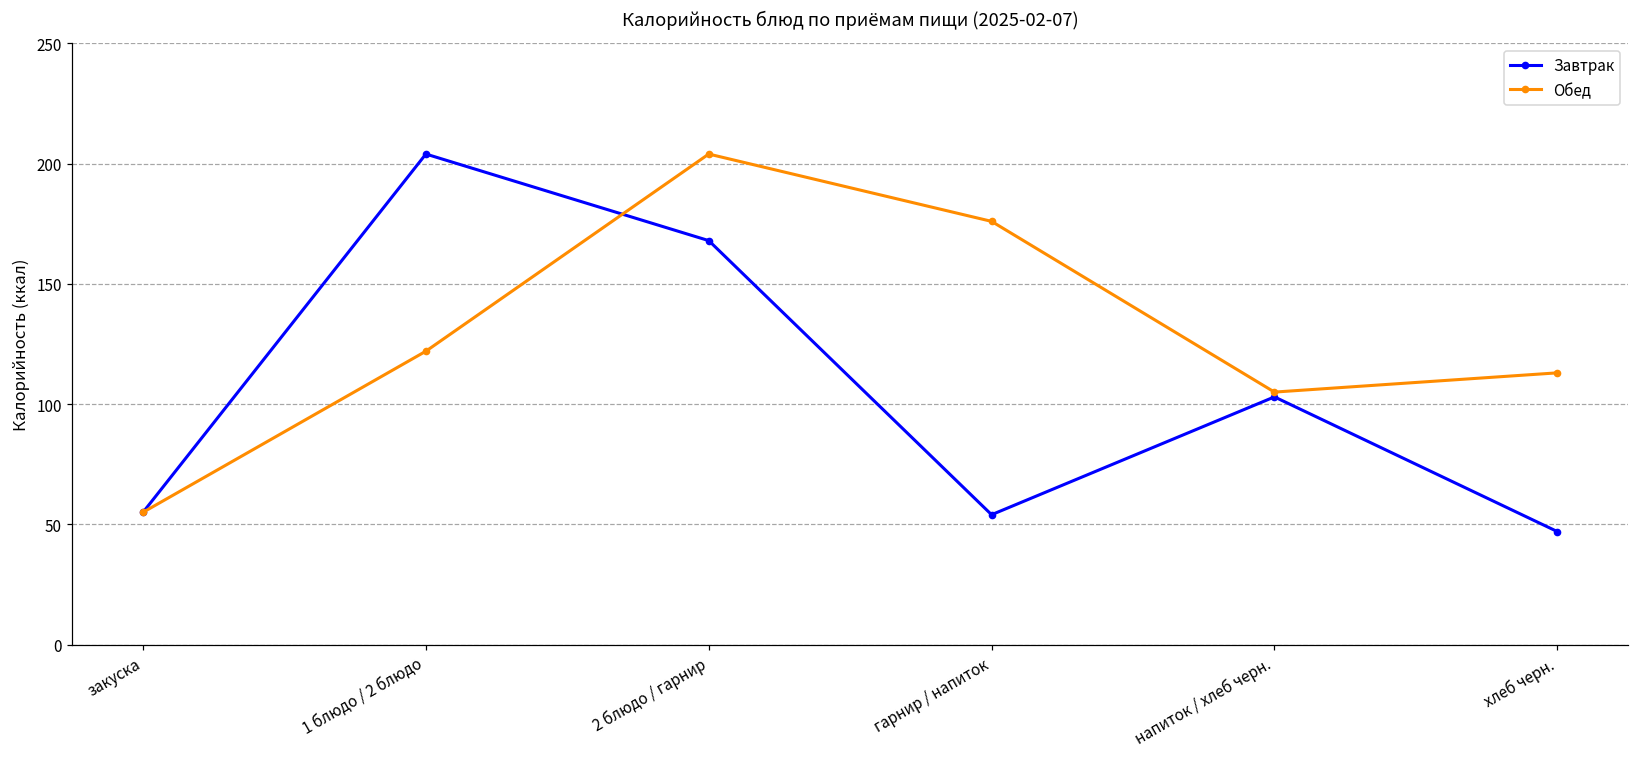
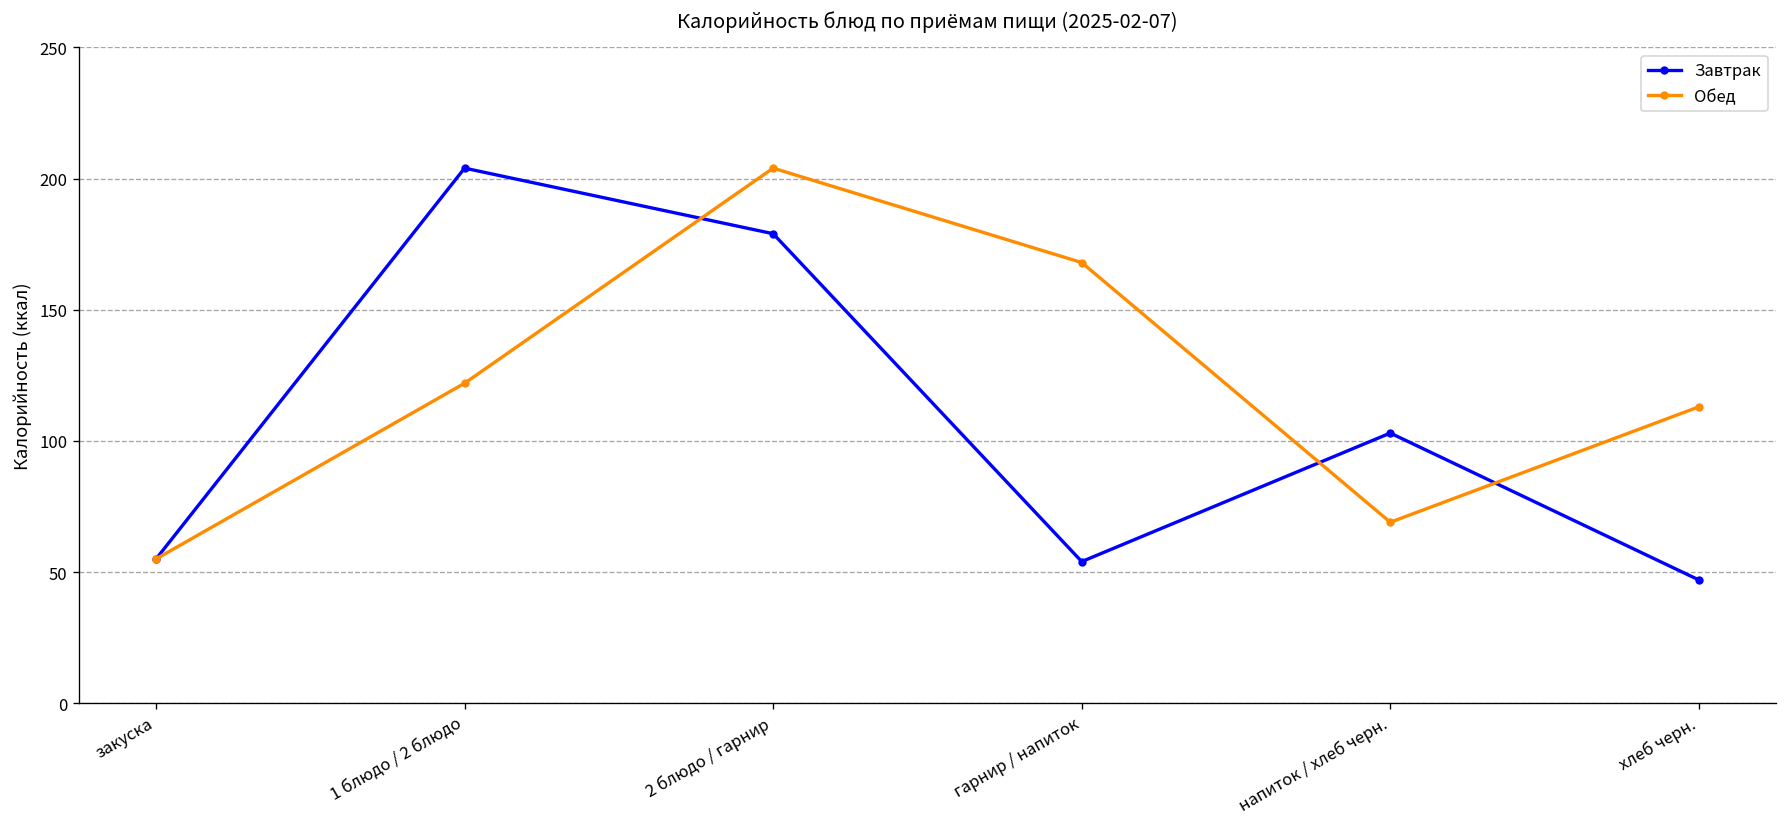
  {
    "Завтрак": {
      "1 блюдо / 2 блюдо": 204,
-     "2 блюдо / гарнир": 168,
+     "2 блюдо / гарнир": 179,
      "гарнир / напиток": 54,
      "напиток / хлеб черн.": 103,
      "хлеб черн.": 47
    },
    "Обед": {
      "1 блюдо / 2 блюдо": 122,
      "2 блюдо / гарнир": 204,
-     "гарнир / напиток": 176,
-     "напиток / хлеб черн.": 105,
+     "гарнир / напиток": 168,
+     "напиток / хлеб черн.": 69,
      "хлеб черн.": 113
    }
  }
